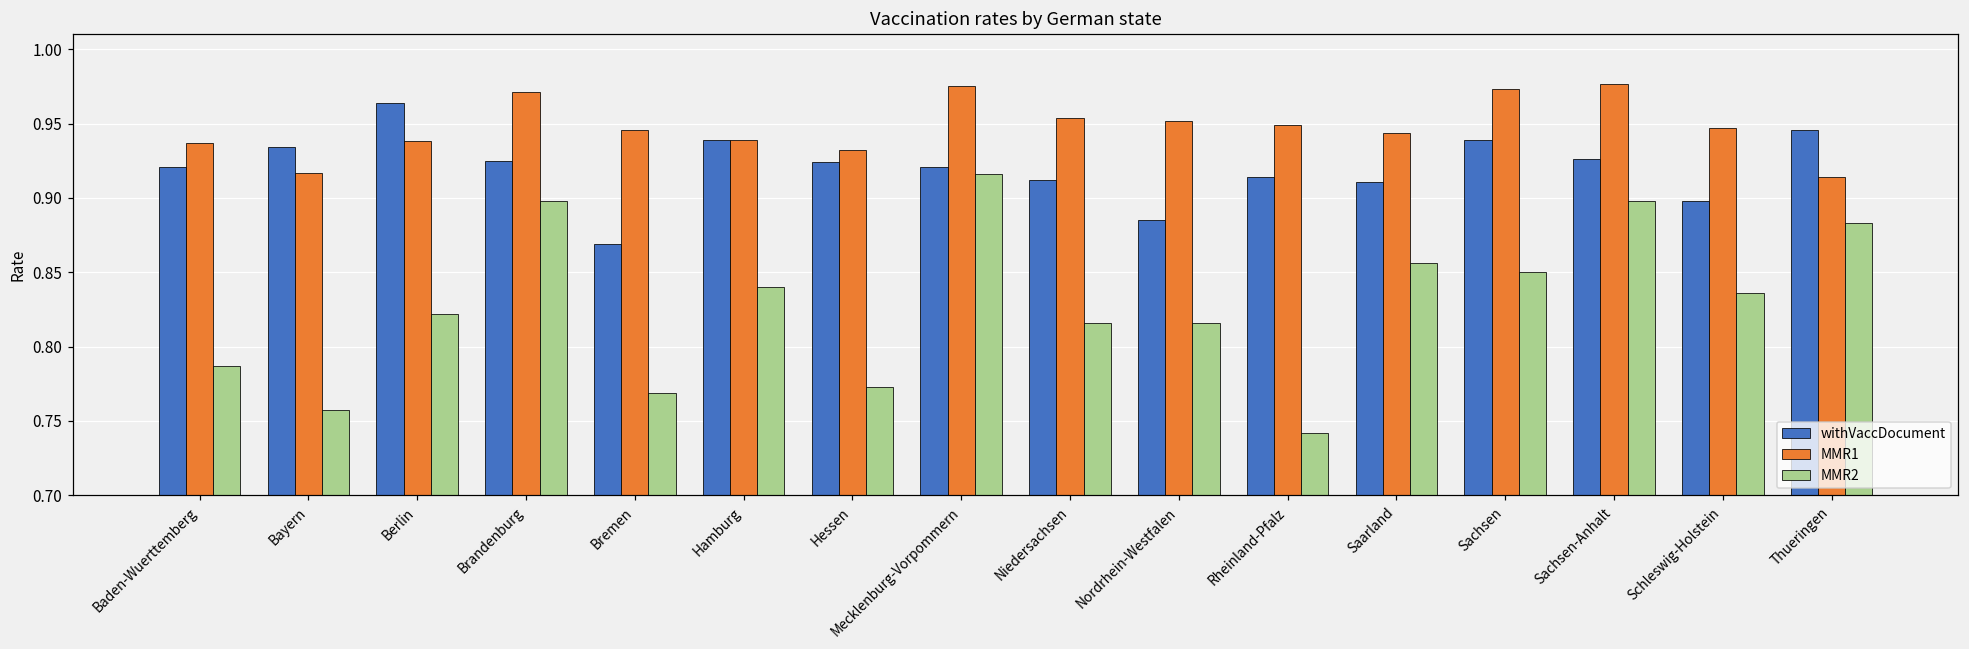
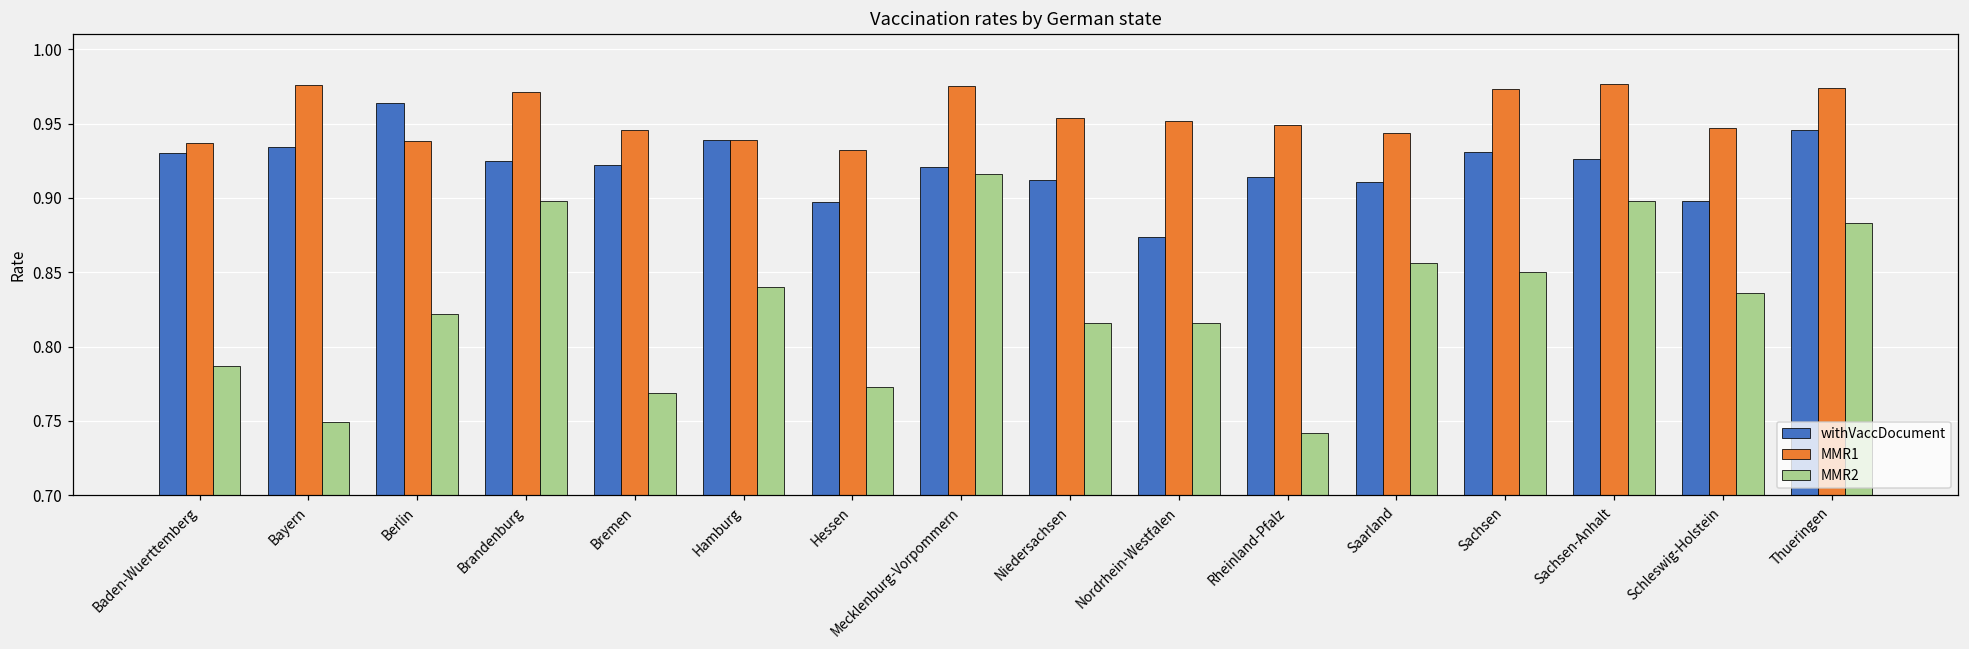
  {
    "withVaccDocument": {
-     "Baden-Wuerttemberg": 0.921,
+     "Baden-Wuerttemberg": 0.930,
      "Bayern": 0.934,
      "Berlin": 0.964,
      "Brandenburg": 0.925,
-     "Bremen": 0.869,
+     "Bremen": 0.922,
      "Hamburg": 0.939,
-     "Hessen": 0.924,
+     "Hessen": 0.897,
      "Mecklenburg-Vorpommern": 0.921,
      "Niedersachsen": 0.912,
-     "Nordrhein-Westfalen": 0.885,
+     "Nordrhein-Westfalen": 0.874,
      "Rheinland-Pfalz": 0.914,
      "Saarland": 0.911,
-     "Sachsen": 0.939,
+     "Sachsen": 0.931,
      "Sachsen-Anhalt": 0.926,
      "Schleswig-Holstein": 0.898,
      "Thueringen": 0.946
    },
    "MMR1": {
      "Baden-Wuerttemberg": 0.937,
-     "Bayern": 0.917,
+     "Bayern": 0.976,
      "Berlin": 0.938,
      "Brandenburg": 0.971,
      "Bremen": 0.946,
      "Hamburg": 0.939,
      "Hessen": 0.932,
      "Mecklenburg-Vorpommern": 0.975,
      "Niedersachsen": 0.954,
      "Nordrhein-Westfalen": 0.952,
      "Rheinland-Pfalz": 0.949,
      "Saarland": 0.944,
      "Sachsen": 0.973,
      "Sachsen-Anhalt": 0.977,
      "Schleswig-Holstein": 0.947,
-     "Thueringen": 0.914
+     "Thueringen": 0.974
    },
    "MMR2": {
      "Baden-Wuerttemberg": 0.787,
-     "Bayern": 0.757,
+     "Bayern": 0.749,
      "Berlin": 0.822,
      "Brandenburg": 0.898,
      "Bremen": 0.769,
      "Hamburg": 0.840,
      "Hessen": 0.773,
      "Mecklenburg-Vorpommern": 0.916,
      "Niedersachsen": 0.816,
      "Nordrhein-Westfalen": 0.816,
      "Rheinland-Pfalz": 0.742,
      "Saarland": 0.856,
      "Sachsen": 0.850,
      "Sachsen-Anhalt": 0.898,
      "Schleswig-Holstein": 0.836,
      "Thueringen": 0.883
    }
  }
